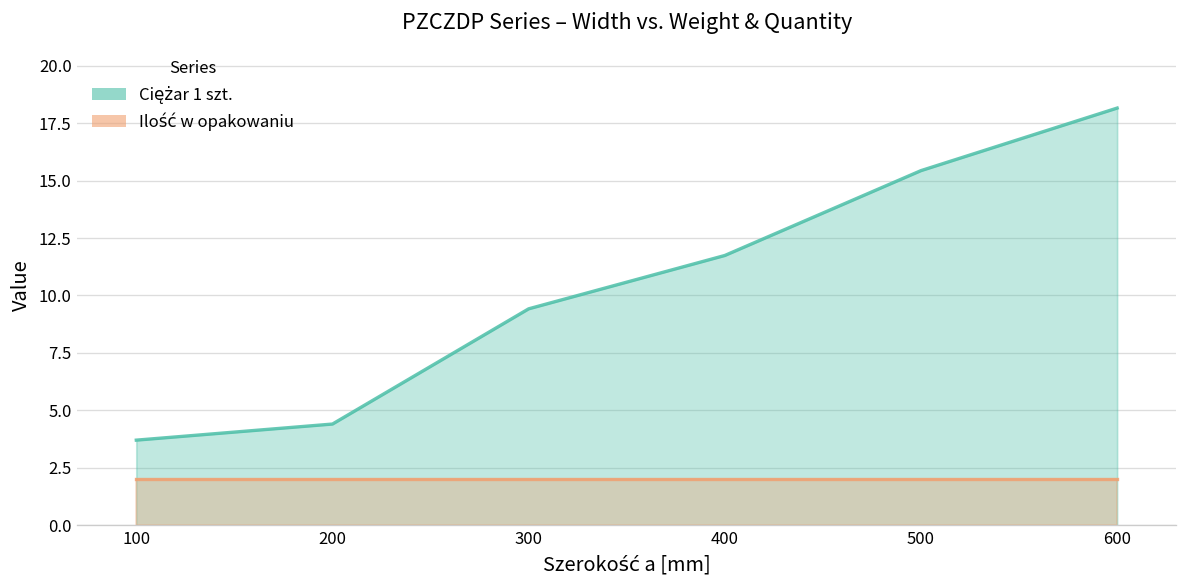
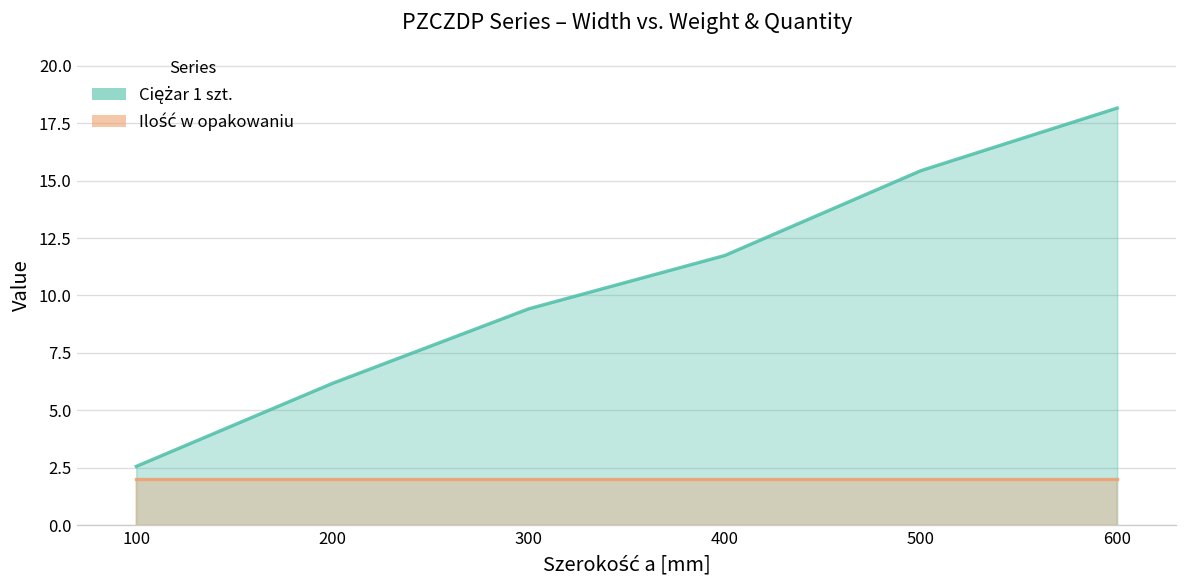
  {
    "Ciężar 1 szt.": {
-     "100": 3.7,
-     "200": 4.4,
+     "100": 2.6,
+     "200": 6.2,
      "300": 9.4,
      "400": 11.7,
      "500": 15.4,
      "600": 18.2
    },
    "Ilość w opakowaniu": {
      "100": 2.0,
      "200": 2.0,
      "300": 2.0,
      "400": 2.0,
      "500": 2.0,
      "600": 2.0
    }
  }
